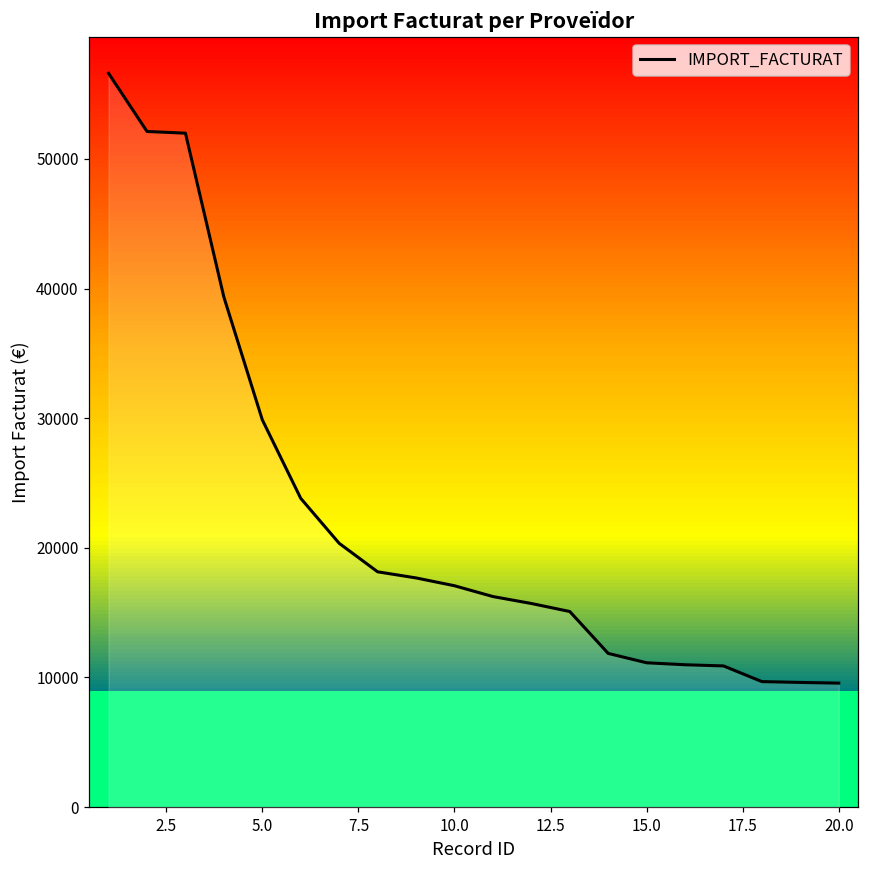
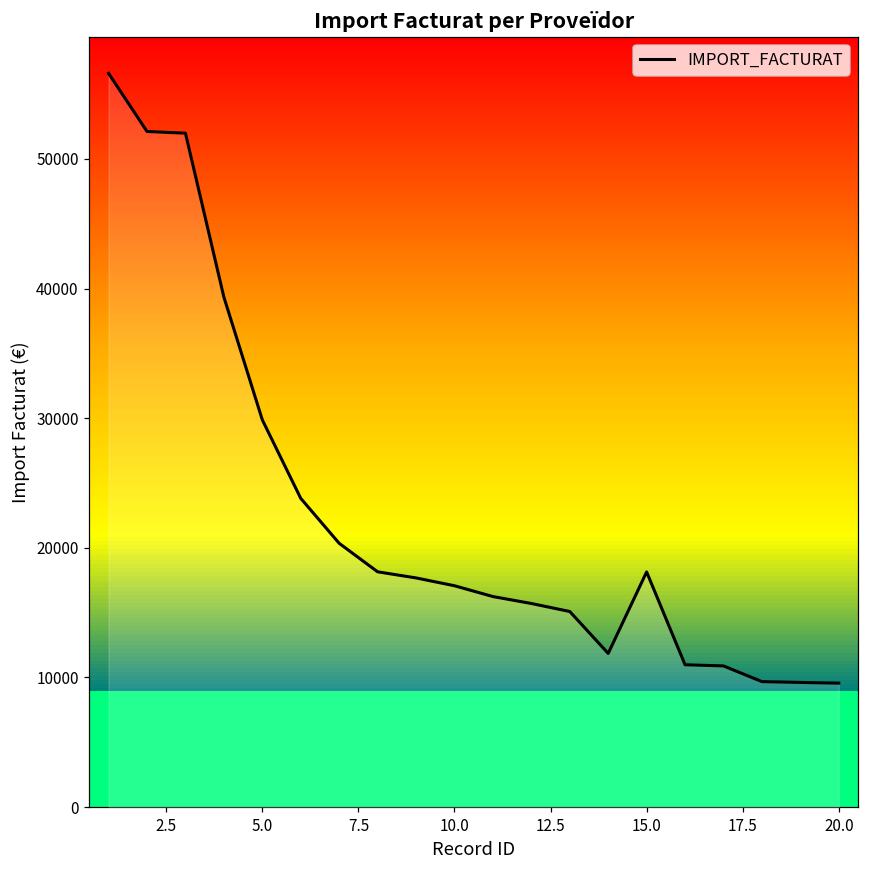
  {
    "5.0": 29900,
    "10.0": 17100,
-   "15.0": 11100,
+   "15.0": 18100,
    "20.0": 9600
  }
